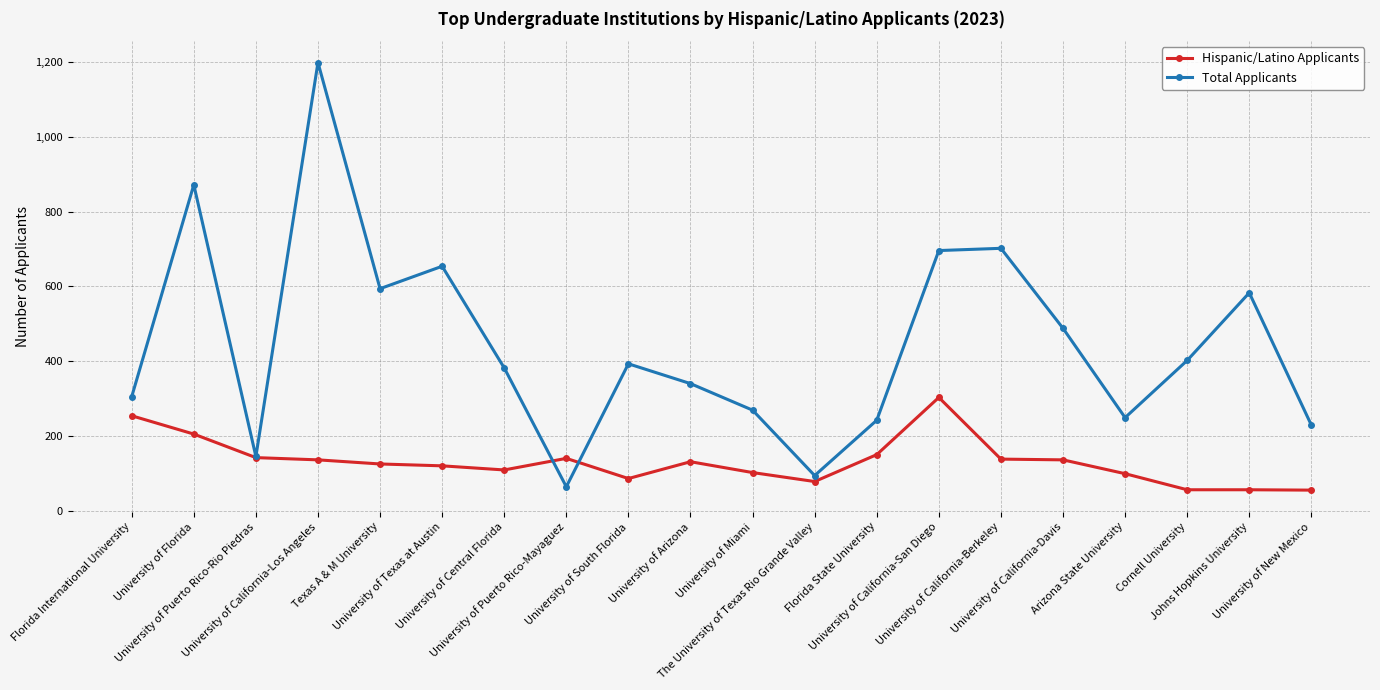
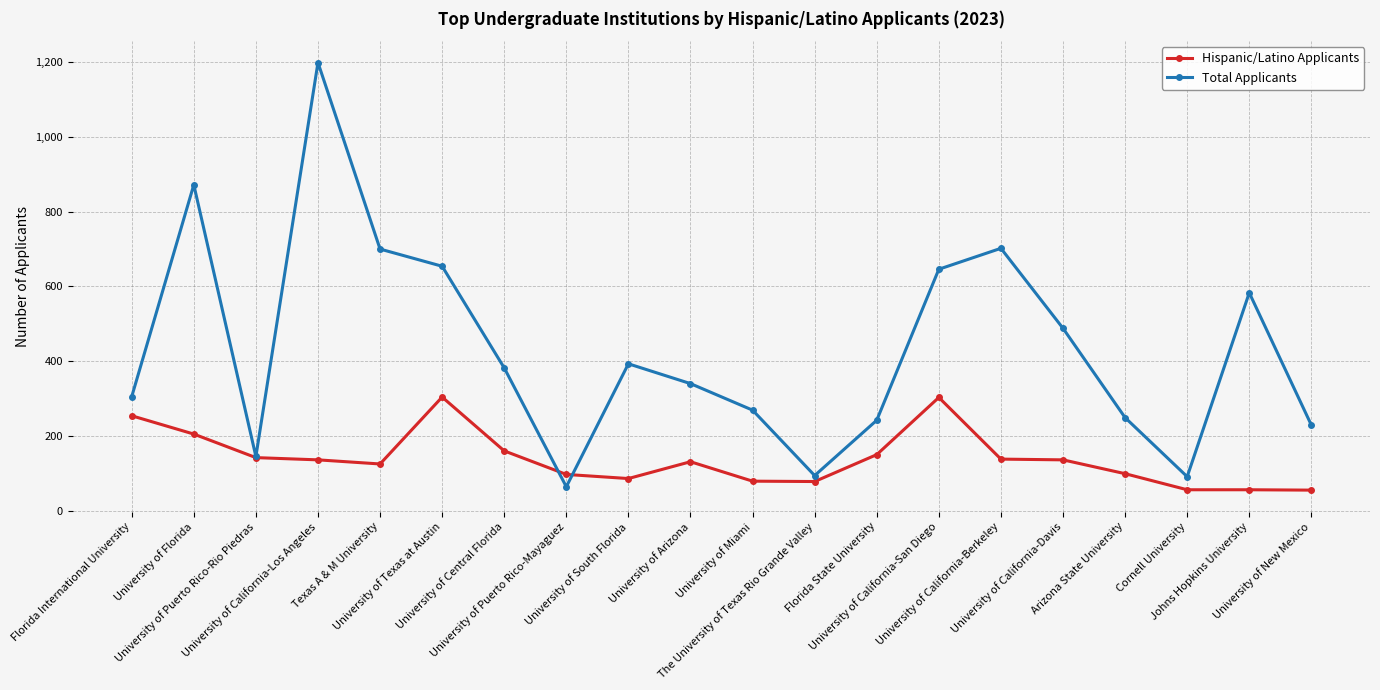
  {
    "Hispanic/Latino Applicants": {
      "Florida International University": "250",
      "University of Florida": "210",
      "University of California-Los Angeles": "140",
      "Texas A & M University": "130",
-     "University of Texas at Austin": "120",
-     "University of Central Florida": "110",
-     "University of Puerto Rico-Mayaguez": "140",
+     "University of Texas at Austin": "300",
+     "University of Central Florida": "160",
+     "University of Puerto Rico-Mayaguez": "100",
      "University of South Florida": "90",
      "University of Arizona": "130",
-     "University of Miami": "100",
+     "University of Miami": "80",
      "The University of Texas Rio Grande Valley": "80",
      "Florida State University": "150",
      "University of California-San Diego": "300",
      "University of California-Berkeley": "140",
      "University of California-Davis": "140",
      "Arizona State University": "100",
      "Cornell University": "60",
      "Johns Hopkins University": "60",
      "University of New Mexico": "60"
    },
    "Total Applicants": {
      "Florida International University": "310",
      "University of Florida": "870",
      "University of California-Los Angeles": "1,200",
-     "Texas A & M University": "590",
+     "Texas A & M University": "700",
      "University of Texas at Austin": "650",
      "University of Central Florida": "380",
      "University of Puerto Rico-Mayaguez": "60",
      "University of South Florida": "390",
      "University of Arizona": "340",
      "University of Miami": "270",
      "The University of Texas Rio Grande Valley": "90",
      "Florida State University": "240",
-     "University of California-San Diego": "700",
+     "University of California-San Diego": "650",
      "University of California-Berkeley": "700",
      "University of California-Davis": "490",
      "Arizona State University": "250",
-     "Cornell University": "400",
+     "Cornell University": "90",
      "Johns Hopkins University": "580",
      "University of New Mexico": "230"
    }
  }
